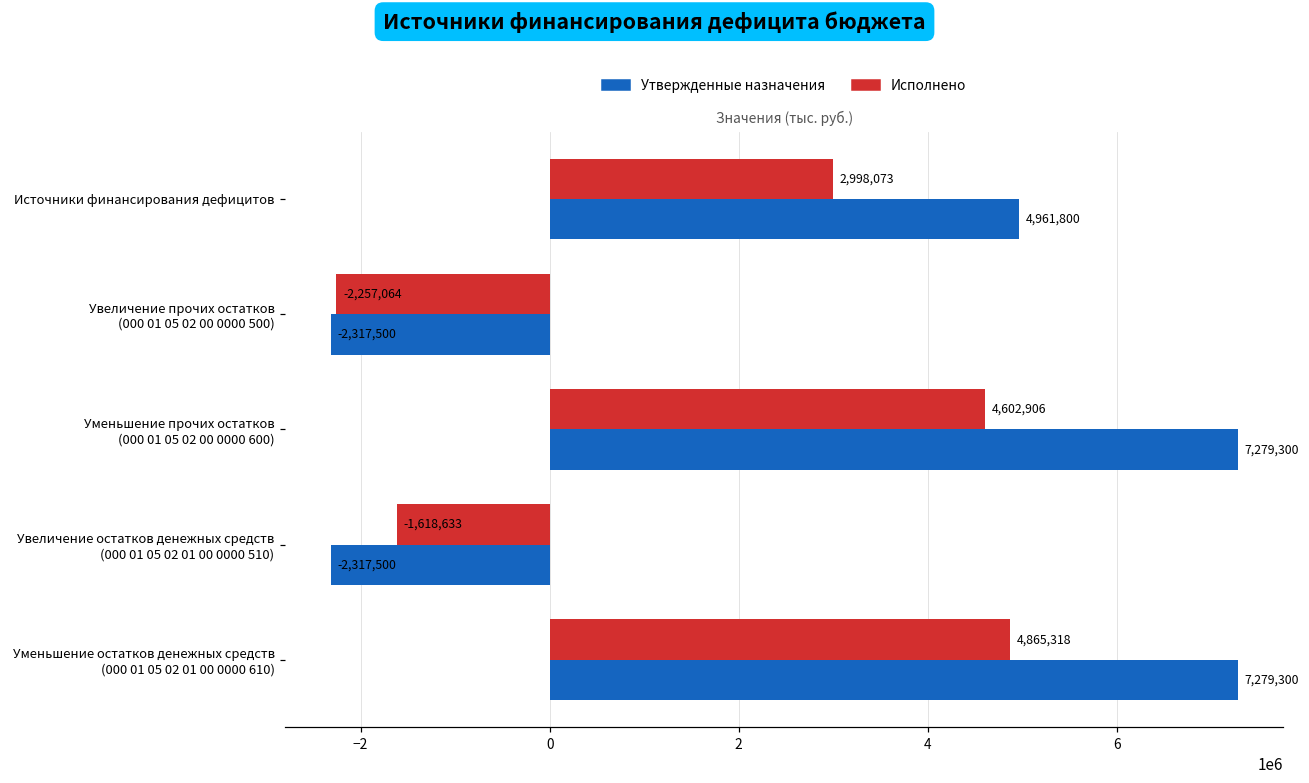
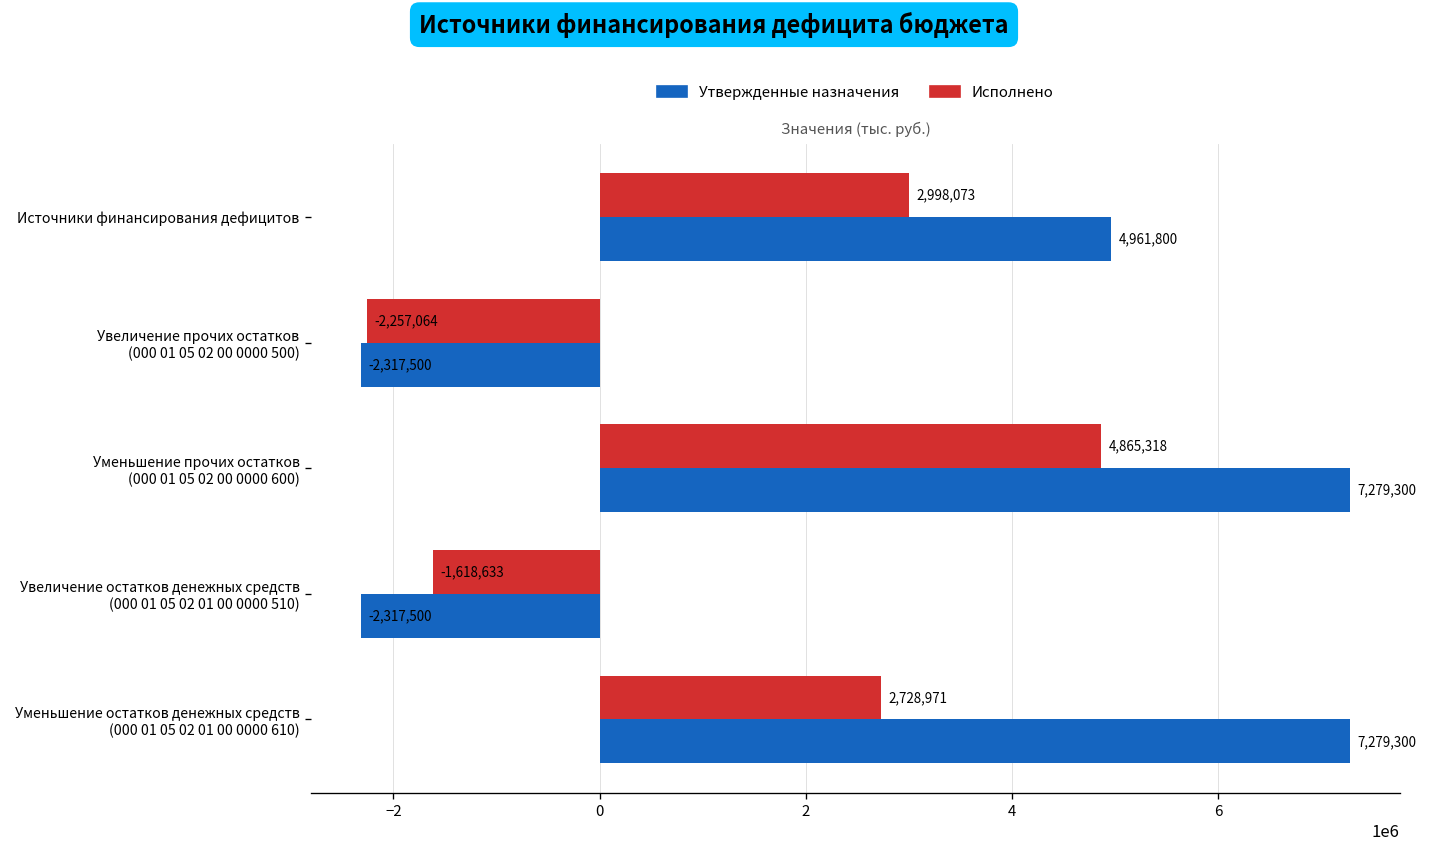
  {
    "Утвержденные назначения": {
      "Источники финансирования дефицитов": "4,961,800",
      "Увеличение прочих остатков (000 01 05 02 00 0000 500)": "-2,317,500",
      "Уменьшение прочих остатков (000 01 05 02 00 0000 600)": "7,279,300",
      "Увеличение остатков денежных средств (000 01 05 02 01 00 0000 510)": "-2,317,500",
      "Уменьшение остатков денежных средств (000 01 05 02 01 00 0000 610)": "7,279,300"
    },
    "Исполнено": {
      "Источники финансирования дефицитов": "2,998,073",
      "Увеличение прочих остатков (000 01 05 02 00 0000 500)": "-2,257,064",
-     "Уменьшение прочих остатков (000 01 05 02 00 0000 600)": "4,602,906",
+     "Уменьшение прочих остатков (000 01 05 02 00 0000 600)": "4,865,318",
      "Увеличение остатков денежных средств (000 01 05 02 01 00 0000 510)": "-1,618,633",
-     "Уменьшение остатков денежных средств (000 01 05 02 01 00 0000 610)": "4,865,318"
+     "Уменьшение остатков денежных средств (000 01 05 02 01 00 0000 610)": "2,728,971"
    }
  }
